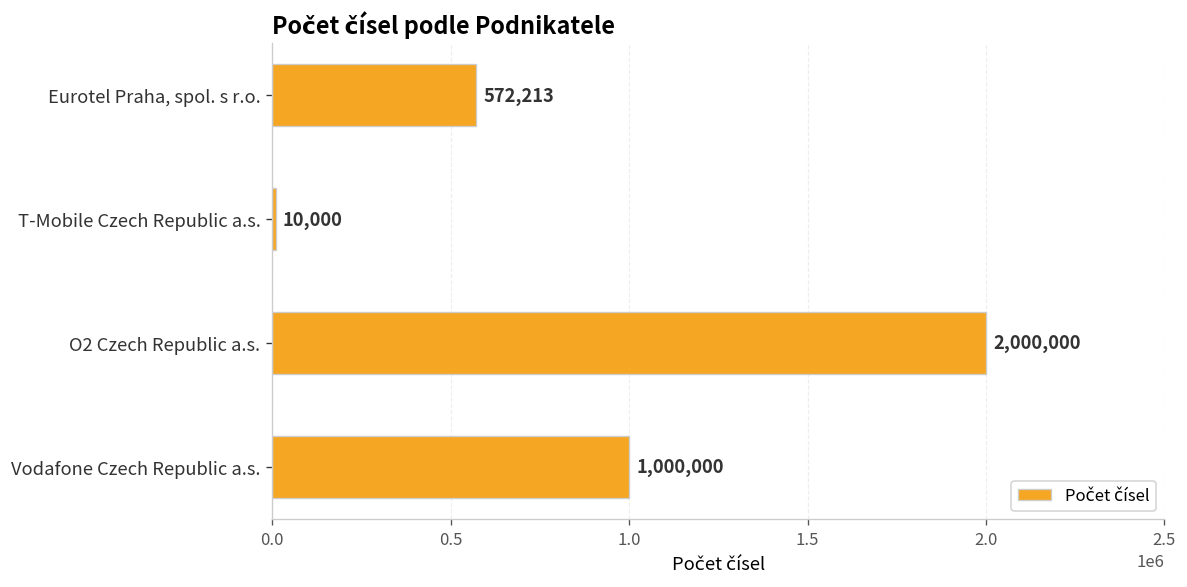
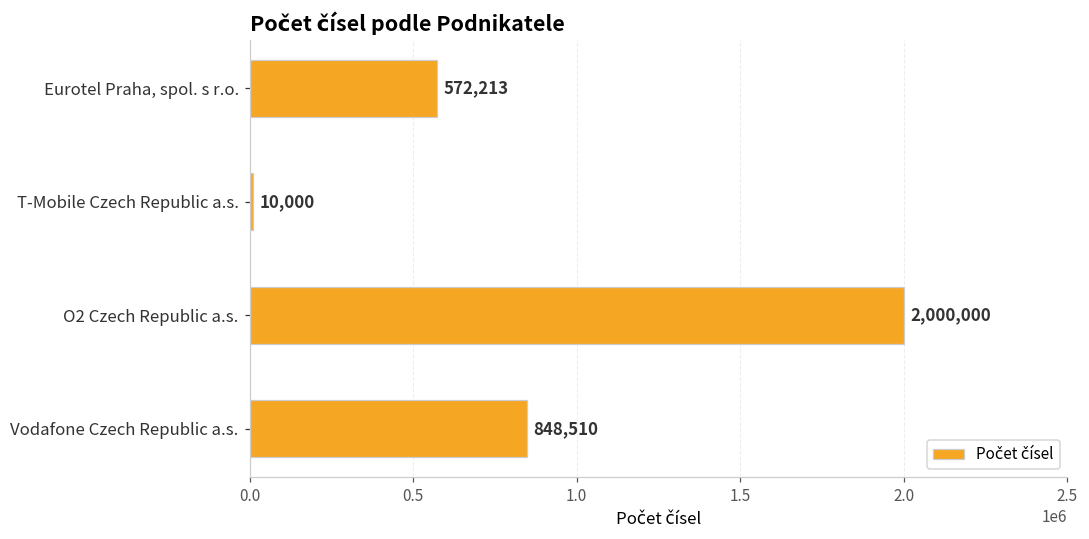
  {
    "Eurotel Praha, spol. s r.o.": "572,213",
    "T-Mobile Czech Republic a.s.": "10,000",
    "O2 Czech Republic a.s.": "2,000,000",
-   "Vodafone Czech Republic a.s.": "1,000,000"
+   "Vodafone Czech Republic a.s.": "848,510"
  }
